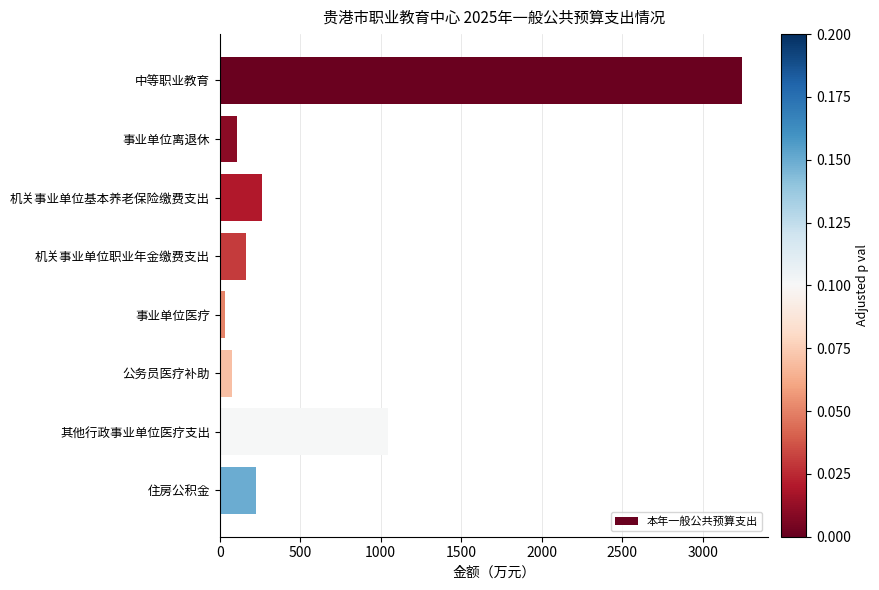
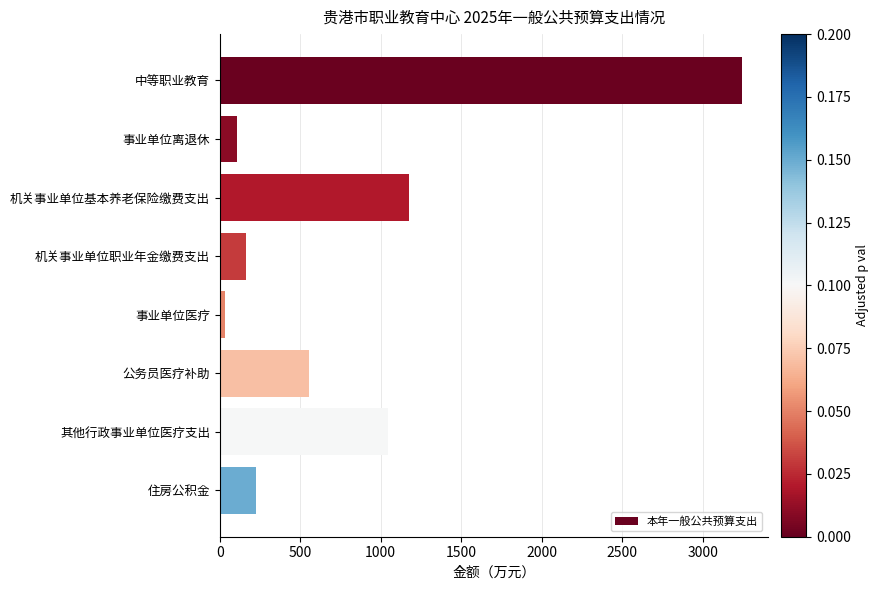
  {
    "中等职业教育": 3240,
    "事业单位离退休": 110,
-   "机关事业单位基本养老保险缴费支出": 260,
+   "机关事业单位基本养老保险缴费支出": 1180,
    "机关事业单位职业年金缴费支出": 170,
    "事业单位医疗": 30,
-   "公务员医疗补助": 80,
+   "公务员医疗补助": 550,
    "其他行政事业单位医疗支出": 1040,
    "住房公积金": 230
  }
